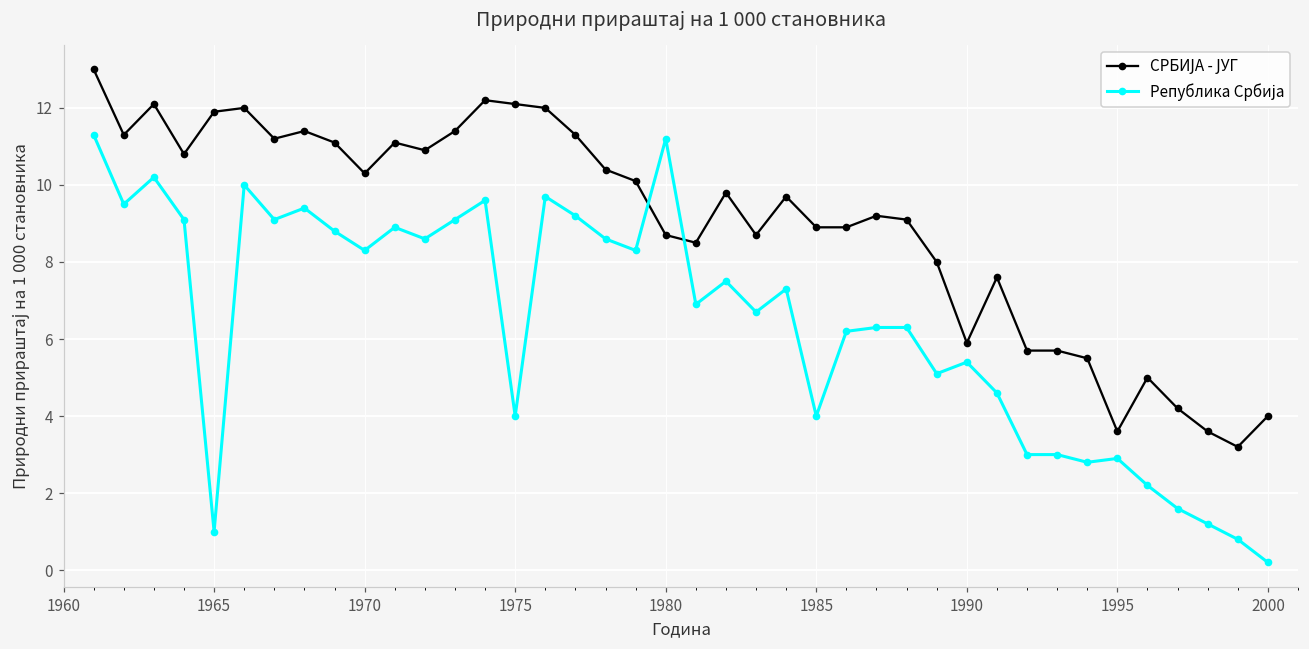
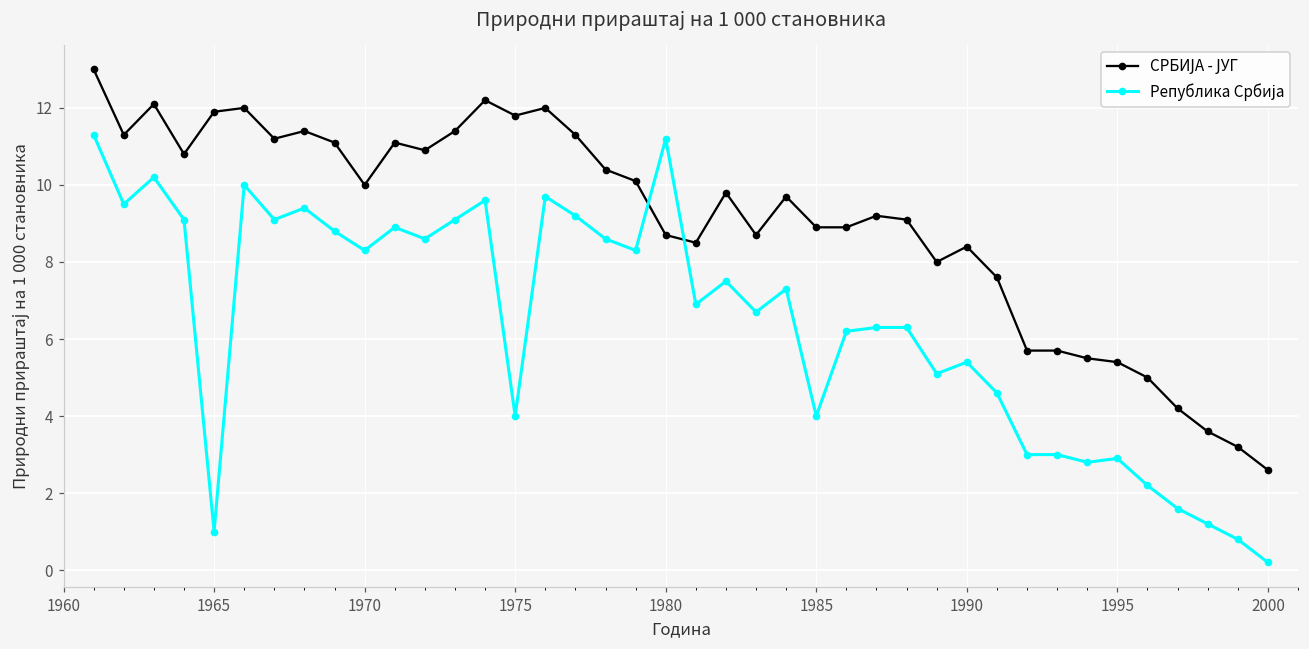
  {
    "СРБИЈА - ЈУГ": {
      "1965": 11.9,
-     "1970": 10.3,
-     "1975": 12.1,
+     "1970": 10.0,
+     "1975": 11.8,
      "1980": 8.7,
      "1985": 8.9,
-     "1990": 5.9,
-     "1995": 3.6,
-     "2000": 4.0
+     "1990": 8.4,
+     "1995": 5.4,
+     "2000": 2.6
    },
    "Република Србија": {
      "1965": 1.0,
      "1970": 8.3,
      "1975": 4.0,
      "1980": 11.2,
      "1985": 4.0,
      "1990": 5.4,
      "1995": 2.9,
      "2000": 0.2
    }
  }
